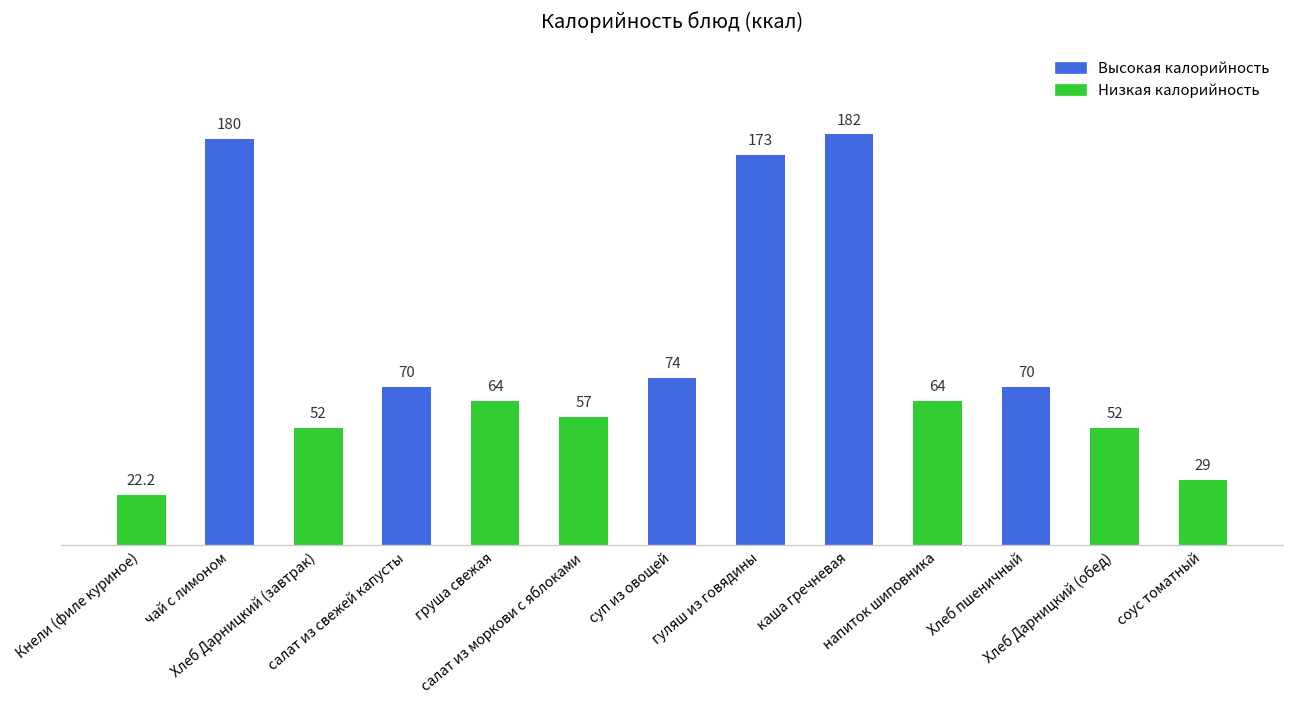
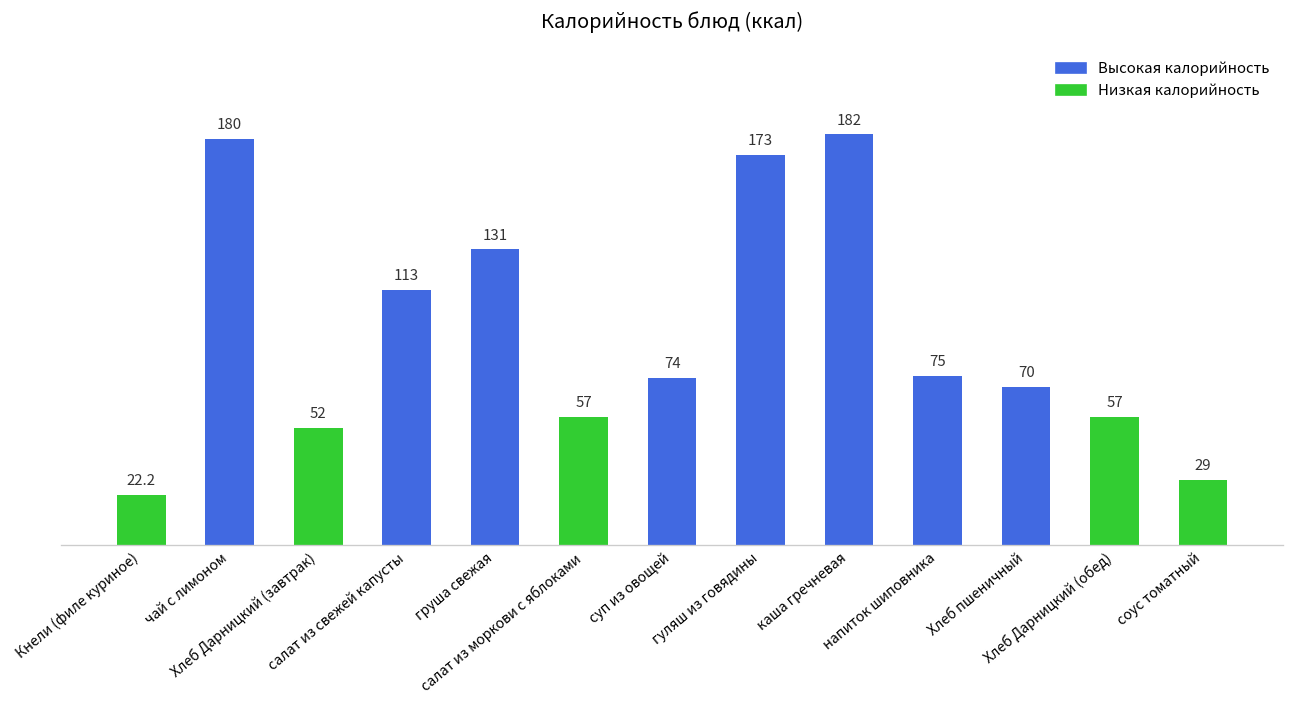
  {
    "Кнели (филе куриное)": 22.2,
    "чай с лимоном": 180,
    "Хлеб Дарницкий (завтрак)": 52,
-   "салат из свежей капусты": 70,
-   "груша свежая": 64,
+   "салат из свежей капусты": 113,
+   "груша свежая": 131,
    "салат из моркови с яблоками": 57,
    "суп из овощей": 74,
    "гуляш из говядины": 173,
    "каша гречневая": 182,
-   "напиток шиповника": 64,
+   "напиток шиповника": 75,
    "Хлеб пшеничный": 70,
-   "Хлеб Дарницкий (обед)": 52,
+   "Хлеб Дарницкий (обед)": 57,
    "соус томатный": 29
  }
